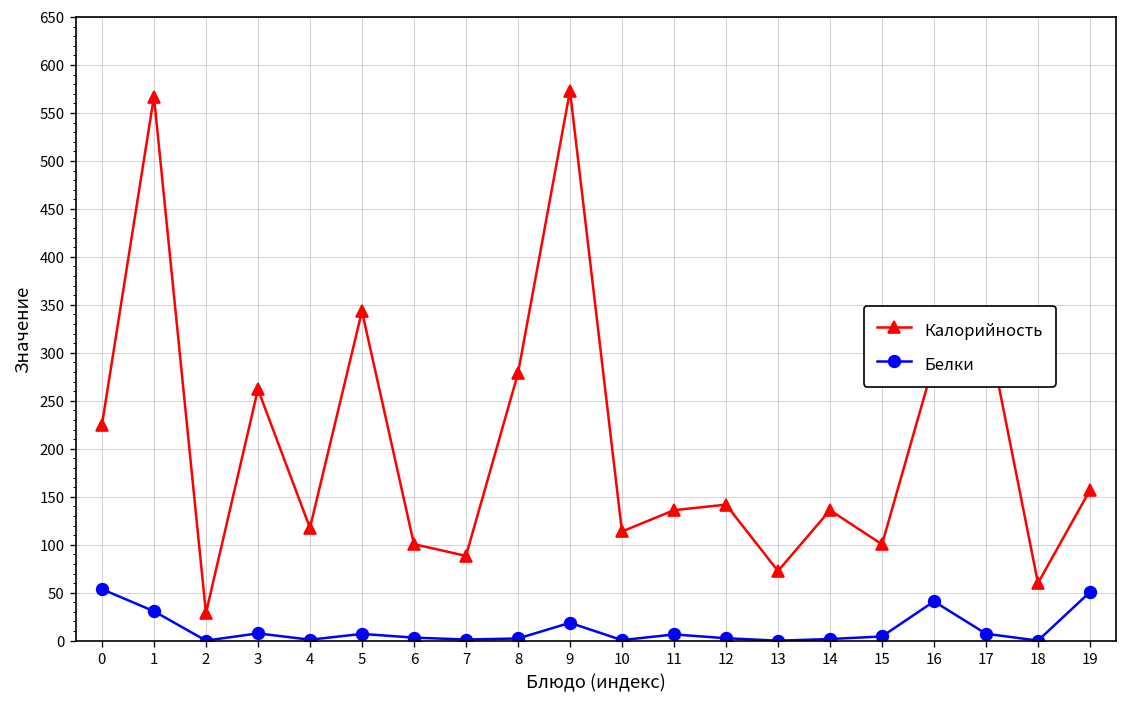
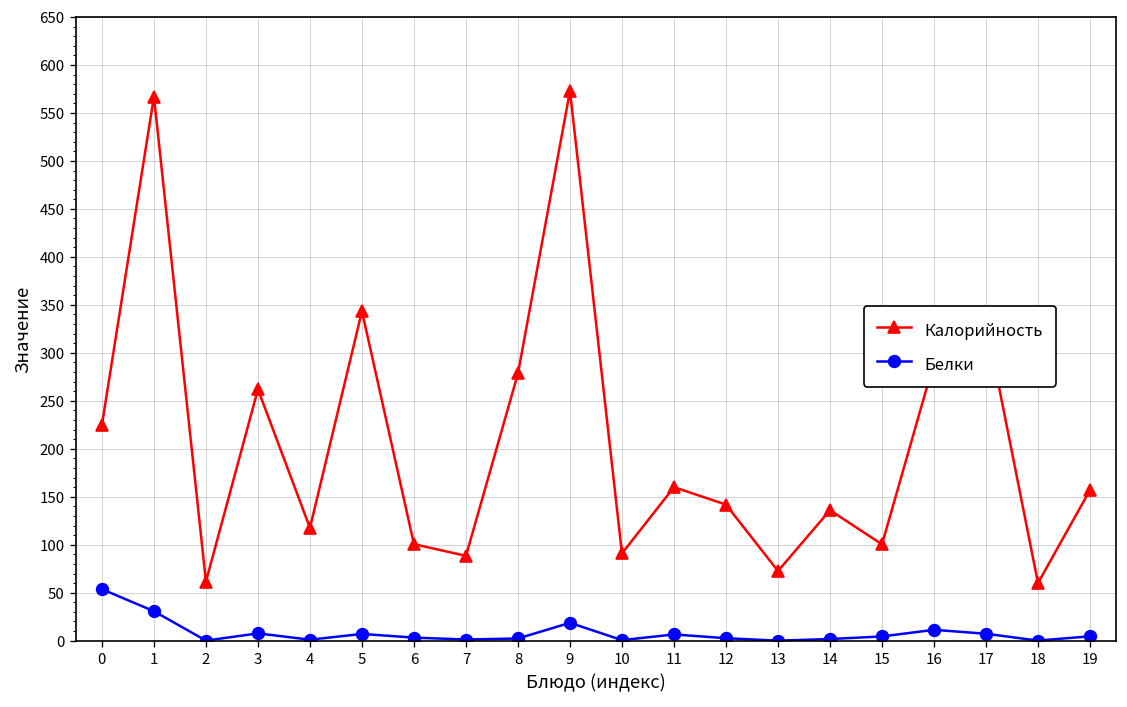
  {
    "Калорийность": {
      "0": 230,
      "1": 570,
-     "2": 30,
+     "2": 60,
      "3": 260,
      "4": 120,
      "5": 340,
      "6": 100,
      "7": 90,
      "8": 280,
      "9": 570,
-     "10": 110,
-     "11": 140,
+     "10": 90,
+     "11": 160,
      "12": 140,
      "13": 70,
      "14": 140,
      "15": 100,
      "18": 60,
      "19": 160
    },
    "Белки": {
      "0": 50,
      "1": 30,
      "2": 0,
      "3": 10,
      "4": 0,
      "5": 10,
      "6": 0,
      "7": 0,
      "8": 0,
      "9": 20,
      "10": 0,
      "11": 10,
      "12": 0,
      "13": 0,
      "14": 0,
      "15": 0,
-     "16": 40,
+     "16": 10,
      "17": 10,
      "18": 0,
-     "19": 50
+     "19": 0
    }
  }
